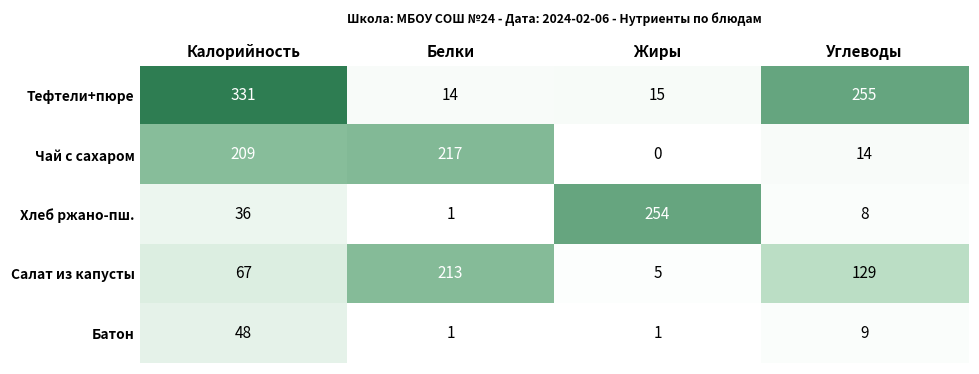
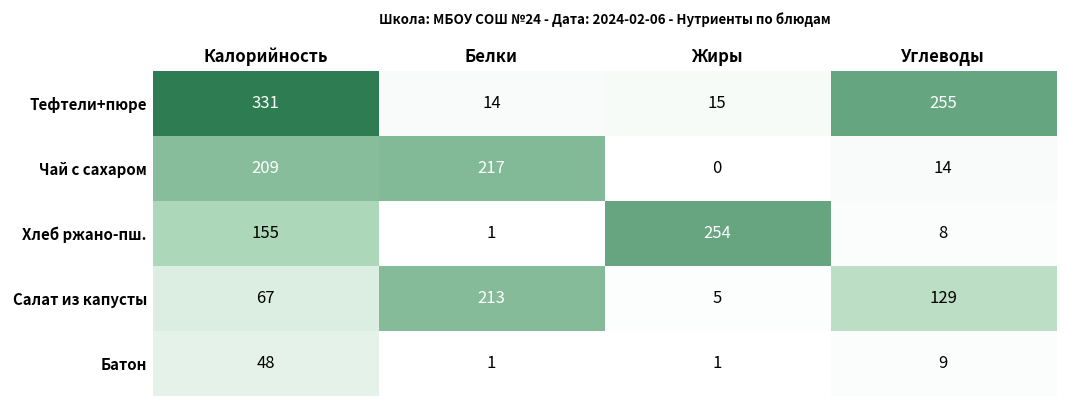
  {
    "Тефтели+пюре": {
      "Калорийность": 331,
      "Белки": 14,
      "Жиры": 15,
      "Углеводы": 255
    },
    "Чай с сахаром": {
      "Калорийность": 209,
      "Белки": 217,
      "Жиры": 0,
      "Углеводы": 14
    },
    "Хлеб ржано-пш.": {
-     "Калорийность": 36,
+     "Калорийность": 155,
      "Белки": 1,
      "Жиры": 254,
      "Углеводы": 8
    },
    "Салат из капусты": {
      "Калорийность": 67,
      "Белки": 213,
      "Жиры": 5,
      "Углеводы": 129
    },
    "Батон": {
      "Калорийность": 48,
      "Белки": 1,
      "Жиры": 1,
      "Углеводы": 9
    }
  }
